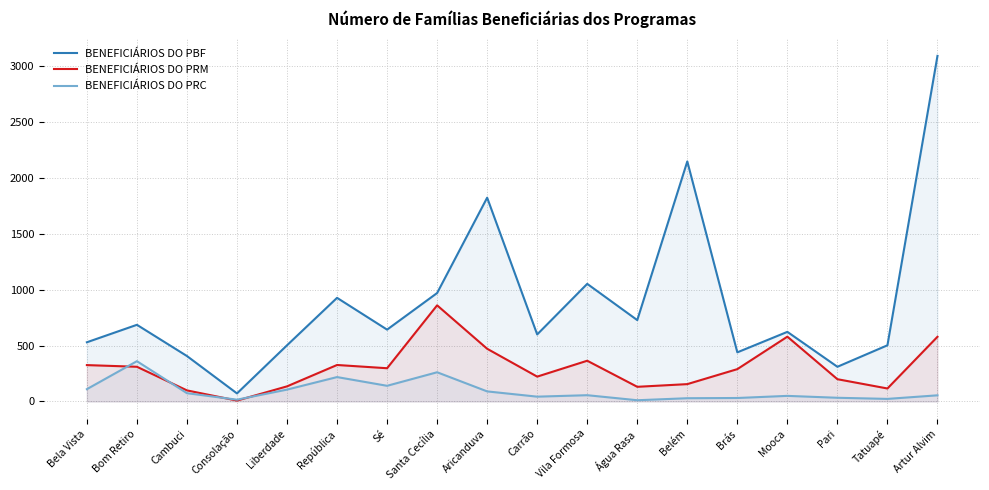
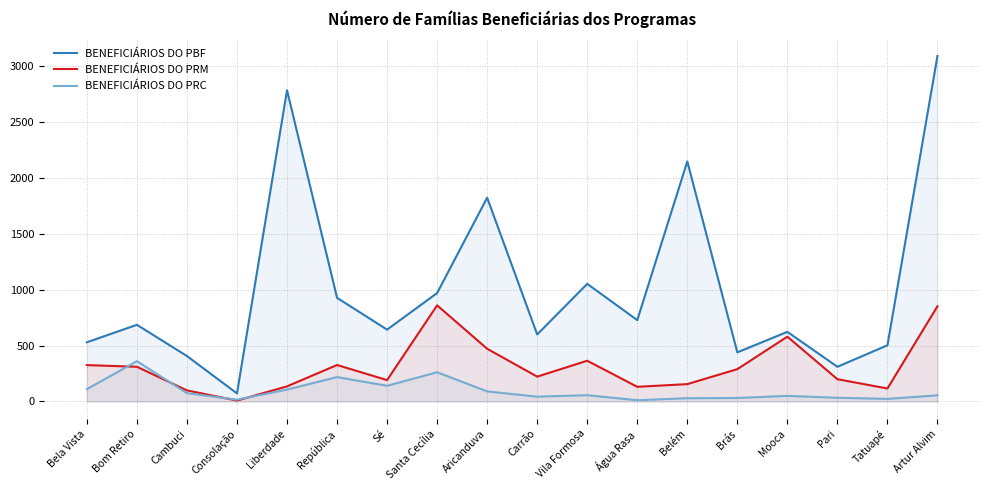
  {
    "BENEFICIÁRIOS DO PBF": {
      "Bela Vista": 530,
      "Bom Retiro": 690,
      "Cambuci": 410,
      "Consolação": 70,
-     "Liberdade": 500,
+     "Liberdade": 2780,
      "República": 930,
      "Sé": 640,
      "Santa Cecília": 970,
      "Aricanduva": 1820,
      "Carrão": 600,
      "Vila Formosa": 1050,
      "Água Rasa": 730,
      "Belém": 2150,
      "Brás": 440,
      "Mooca": 620,
      "Pari": 310,
      "Tatuapé": 500,
      "Artur Alvim": 3090
    },
    "BENEFICIÁRIOS DO PRM": {
      "Bela Vista": 330,
      "Bom Retiro": 310,
      "Cambuci": 100,
      "Liberdade": 140,
      "República": 330,
-     "Sé": 300,
+     "Sé": 190,
      "Santa Cecília": 860,
      "Aricanduva": 470,
      "Carrão": 220,
      "Vila Formosa": 360,
      "Água Rasa": 130,
      "Belém": 160,
      "Brás": 290,
      "Mooca": 580,
      "Pari": 200,
      "Tatuapé": 120,
-     "Artur Alvim": 580
+     "Artur Alvim": 850
    },
    "BENEFICIÁRIOS DO PRC": {
      "Bela Vista": 110,
      "Bom Retiro": 360,
      "Cambuci": 70,
      "Liberdade": 110,
      "República": 220,
      "Sé": 140,
      "Santa Cecília": 260,
      "Aricanduva": 90,
      "Carrão": 40,
      "Vila Formosa": 60,
      "Água Rasa": 10,
      "Belém": 30,
      "Brás": 30,
      "Mooca": 50,
      "Pari": 30,
      "Tatuapé": 20,
      "Artur Alvim": 60
    }
  }
